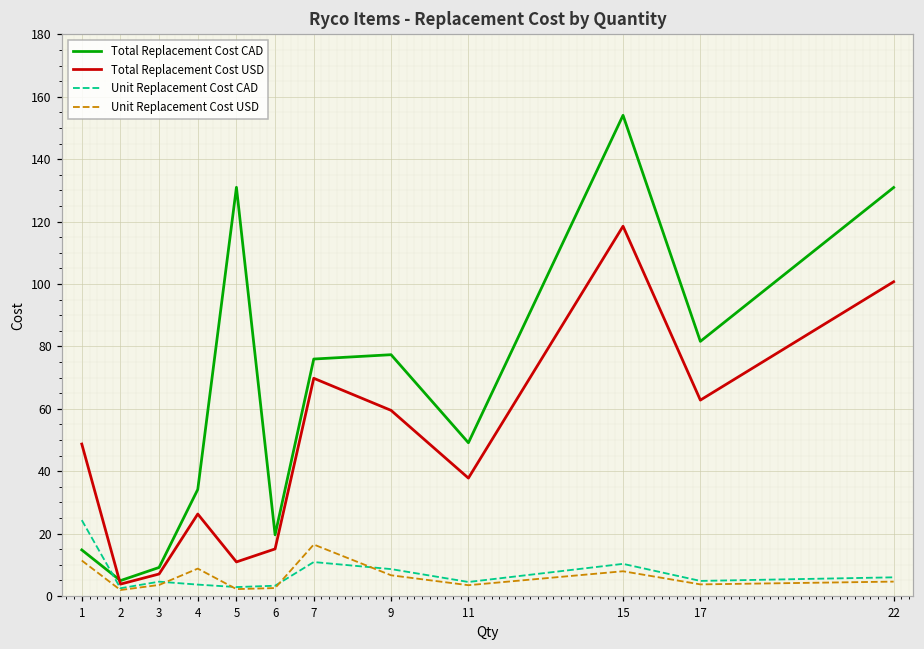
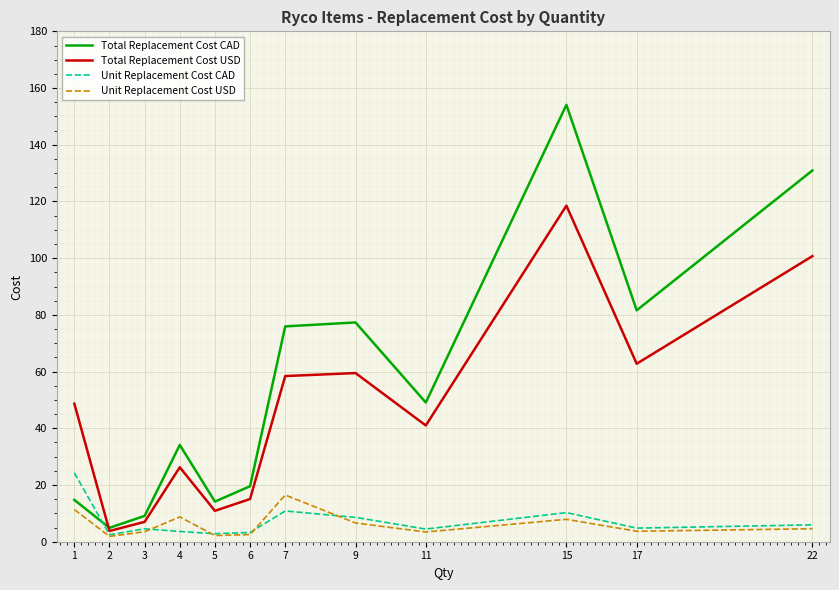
  {
    "Total Replacement Cost CAD": {
      "1": 15,
      "2": 5,
      "3": 9,
      "4": 34,
-     "5": 131,
+     "5": 14,
      "6": 20,
      "7": 76,
      "9": 77,
      "11": 49,
      "15": 154,
      "17": 82,
      "22": 131
    },
    "Total Replacement Cost USD": {
      "1": 49,
      "2": 4,
      "3": 7,
      "4": 26,
      "5": 11,
      "6": 15,
-     "7": 70,
+     "7": 58,
      "9": 59,
-     "11": 38,
+     "11": 41,
      "15": 119,
      "17": 63,
      "22": 101
    },
    "Unit Replacement Cost CAD": {
      "1": 24,
      "3": 5,
      "4": 4,
      "7": 11,
      "9": 9,
      "11": 4,
      "15": 10,
      "17": 5,
      "22": 6
    },
    "Unit Replacement Cost USD": {
      "1": 11,
      "3": 4,
      "4": 9,
      "7": 16,
      "9": 7,
      "11": 3,
      "15": 8,
      "17": 4,
      "22": 5
    }
  }
